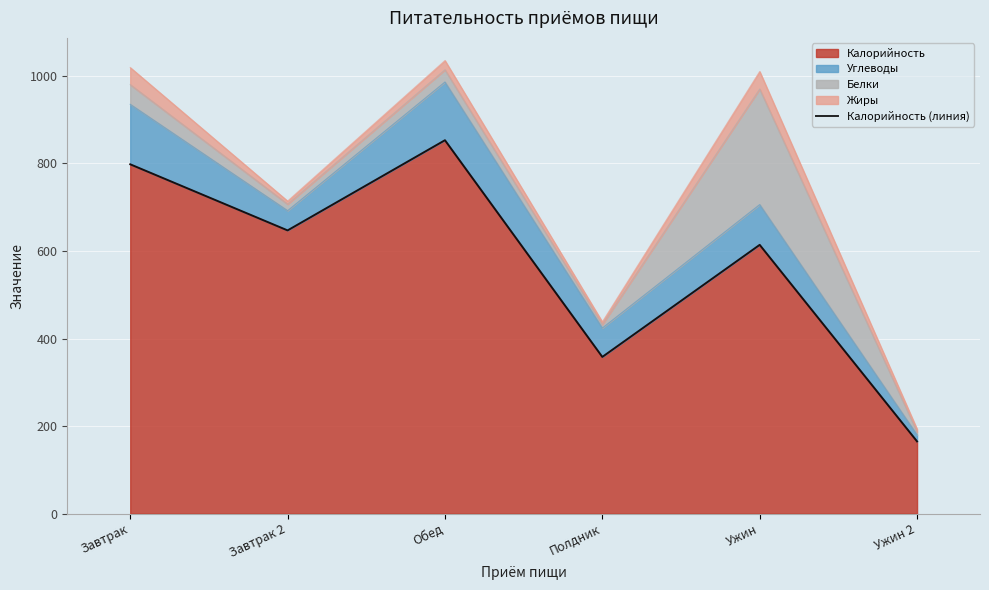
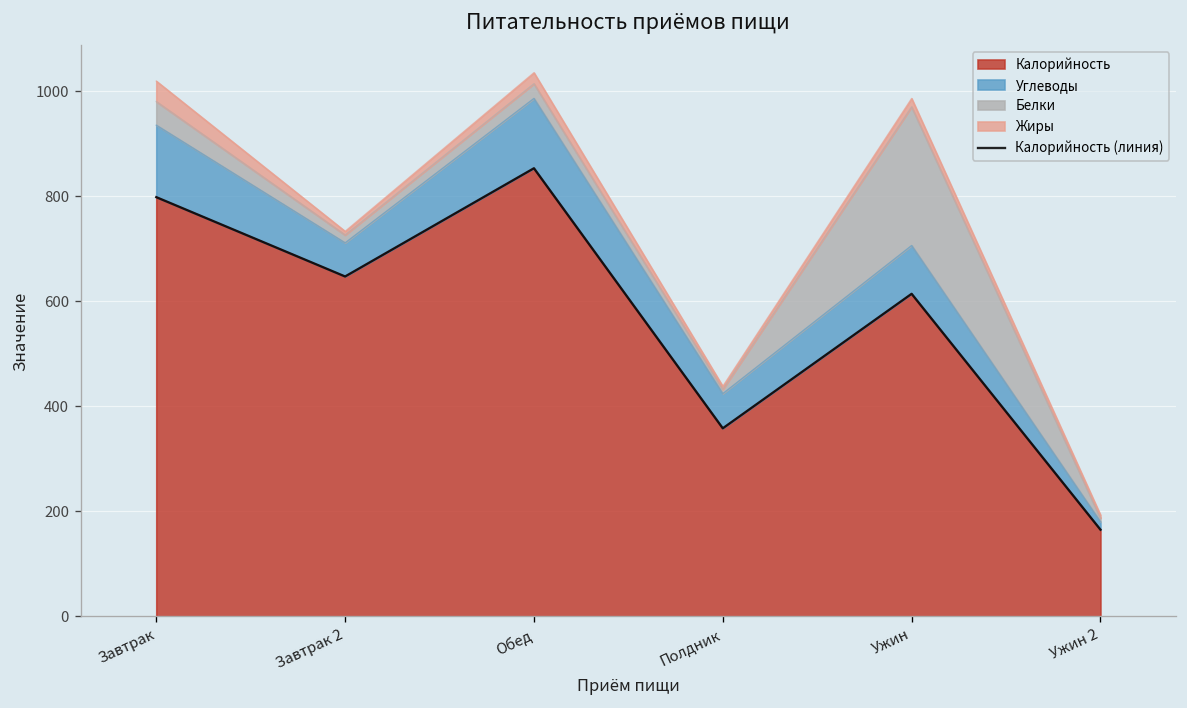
  {
    "Калорийность": {
      "Завтрак": 800,
      "Завтрак 2": 650,
      "Обед": 850,
      "Полдник": 360,
      "Ужин": 610,
      "Ужин 2": 170
    },
    "Углеводы": {
      "Завтрак": 140,
-     "Завтрак 2": 50,
+     "Завтрак 2": 60,
      "Обед": 130,
      "Полдник": 70,
      "Ужин": 90,
      "Ужин 2": 20
    },
    "Белки": {
      "Завтрак": 50,
      "Завтрак 2": 20,
      "Обед": 30,
      "Полдник": 10,
      "Ужин": 260,
      "Ужин 2": 10
    },
    "Жиры": {
      "Завтрак": 40,
      "Завтрак 2": 10,
      "Обед": 20,
      "Полдник": 10,
-     "Ужин": 40,
+     "Ужин": 20,
      "Ужин 2": 10
    }
  }
